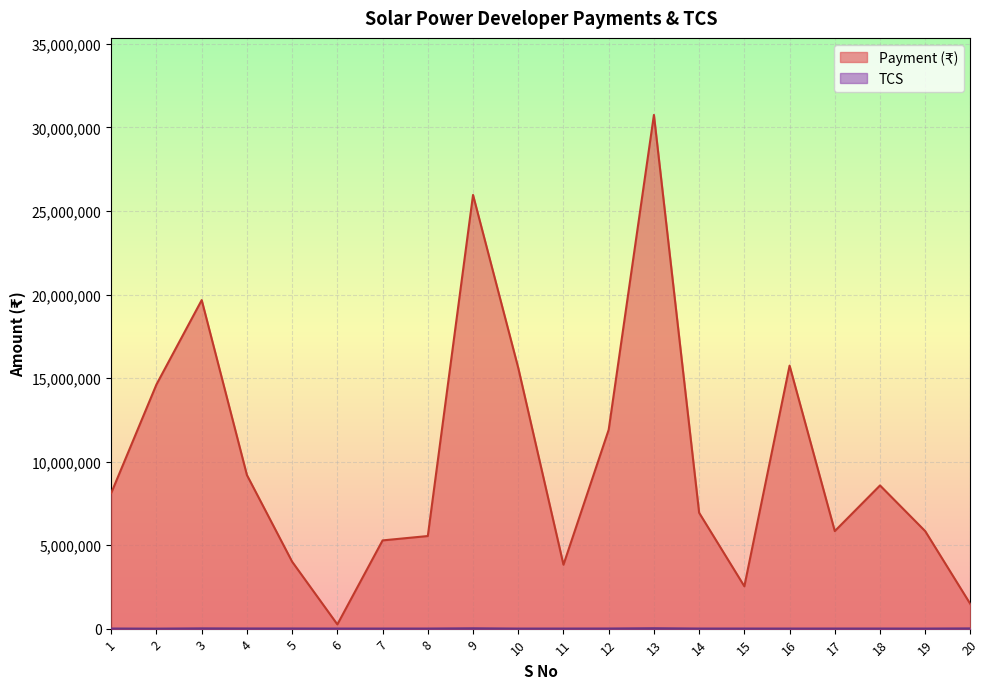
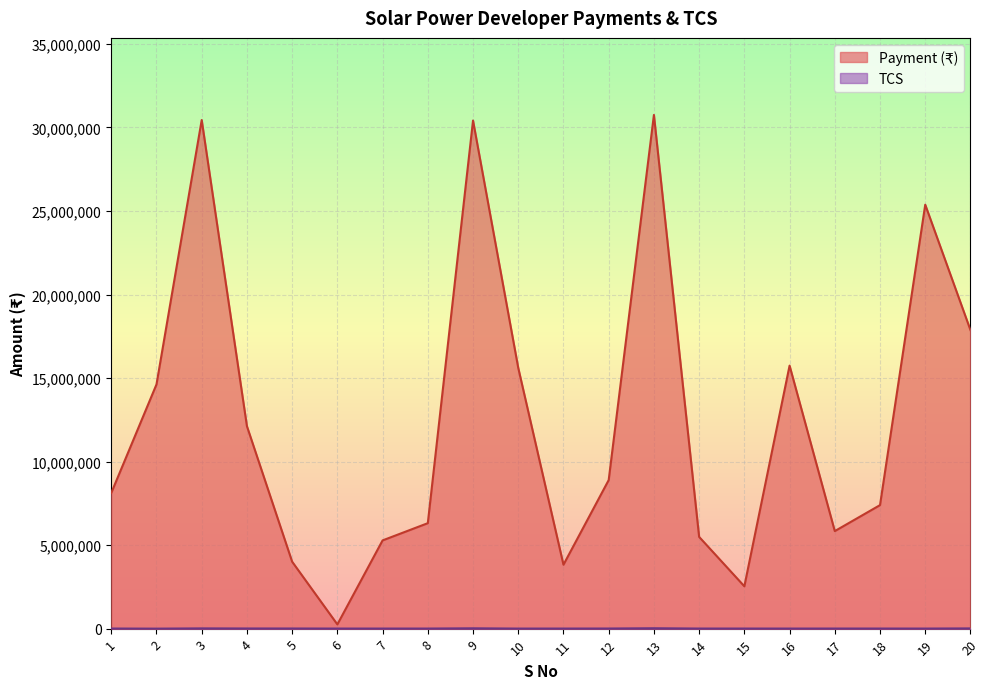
  {
    "Payment (₹)": {
      "1": "8,100,000",
      "2": "14,600,000",
-     "3": "19,700,000",
-     "4": "9,200,000",
+     "3": "30,400,000",
+     "4": "12,100,000",
      "5": "4,000,000",
      "6": "300,000",
      "7": "5,300,000",
-     "8": "5,500,000",
-     "9": "26,000,000",
+     "8": "6,300,000",
+     "9": "30,400,000",
      "10": "15,600,000",
      "11": "3,800,000",
-     "12": "11,900,000",
+     "12": "8,900,000",
      "13": "30,700,000",
-     "14": "6,900,000",
+     "14": "5,500,000",
      "15": "2,500,000",
      "16": "15,700,000",
      "17": "5,800,000",
-     "18": "8,600,000",
-     "19": "5,800,000",
-     "20": "1,500,000"
+     "18": "7,400,000",
+     "19": "25,400,000",
+     "20": "17,900,000"
    },
    "TCS": {
      "1": "0",
      "2": "0",
      "3": "0",
      "4": "0",
      "5": "0",
      "6": "0",
      "7": "0",
      "8": "0",
      "9": "0",
      "10": "0",
      "11": "0",
      "12": "0",
      "13": "0",
      "14": "0",
      "15": "0",
      "16": "0",
      "17": "0",
      "18": "0",
      "19": "0",
      "20": "0"
    }
  }
